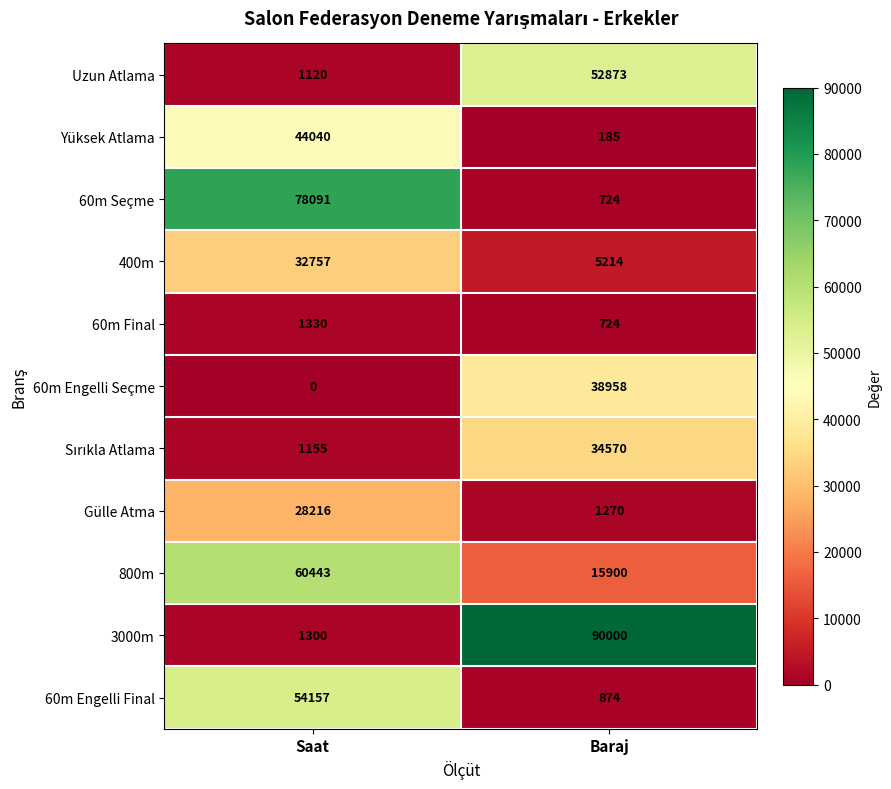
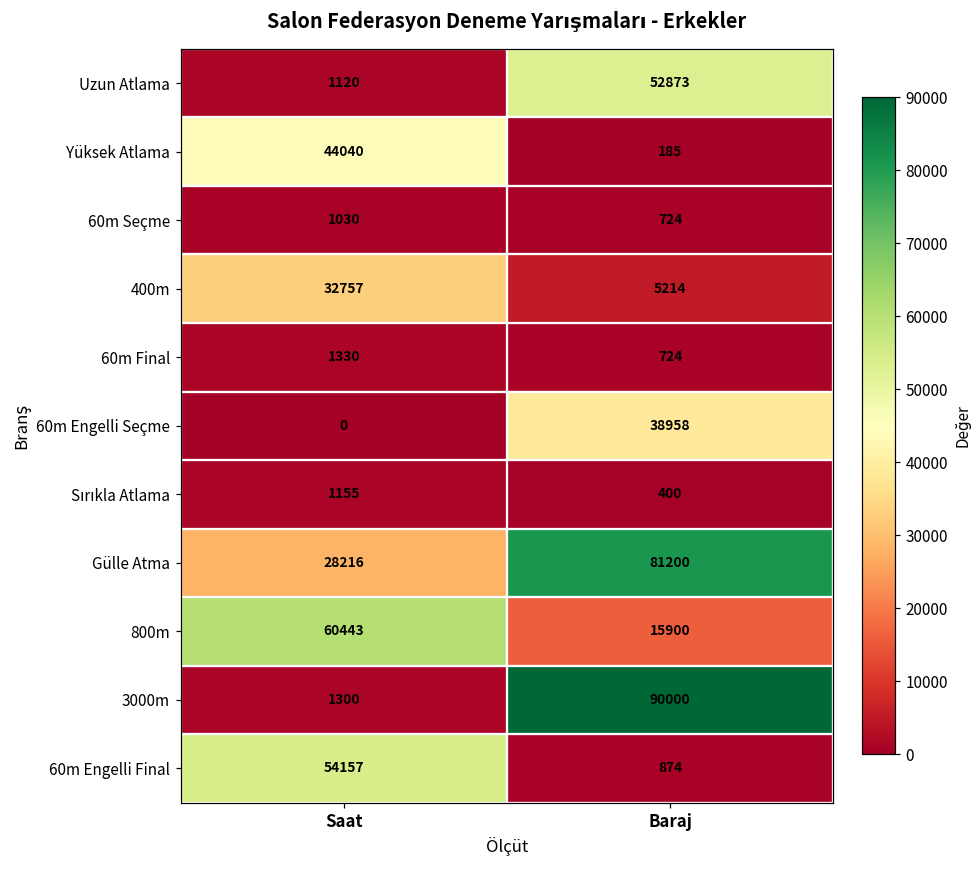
  {
    "Uzun Atlama": {
      "Saat": 1120,
      "Baraj": 52873
    },
    "Yüksek Atlama": {
      "Saat": 44040,
      "Baraj": 185
    },
    "60m Seçme": {
-     "Saat": 78091,
+     "Saat": 1030,
      "Baraj": 724
    },
    "400m": {
      "Saat": 32757,
      "Baraj": 5214
    },
    "60m Final": {
      "Saat": 1330,
      "Baraj": 724
    },
    "60m Engelli Seçme": {
      "Saat": 0,
      "Baraj": 38958
    },
    "Sırıkla Atlama": {
      "Saat": 1155,
-     "Baraj": 34570
+     "Baraj": 400
    },
    "Gülle Atma": {
      "Saat": 28216,
-     "Baraj": 1270
+     "Baraj": 81200
    },
    "800m": {
      "Saat": 60443,
      "Baraj": 15900
    },
    "3000m": {
      "Saat": 1300,
      "Baraj": 90000
    },
    "60m Engelli Final": {
      "Saat": 54157,
      "Baraj": 874
    }
  }
